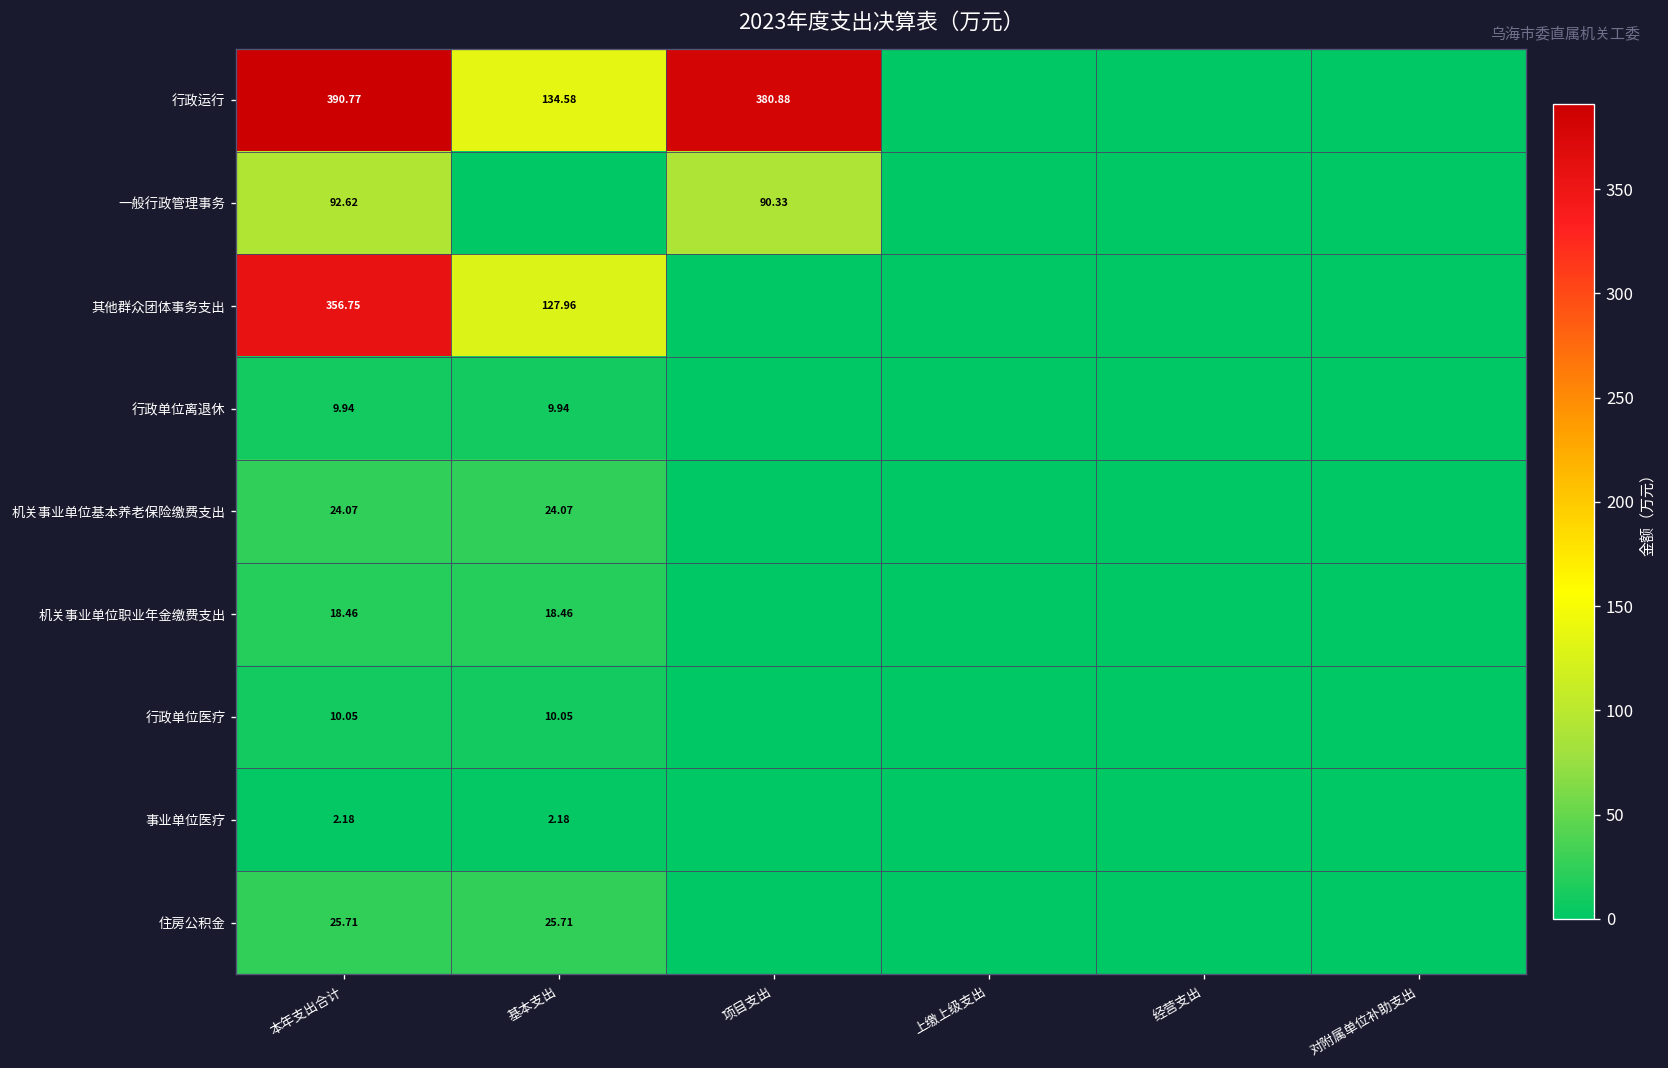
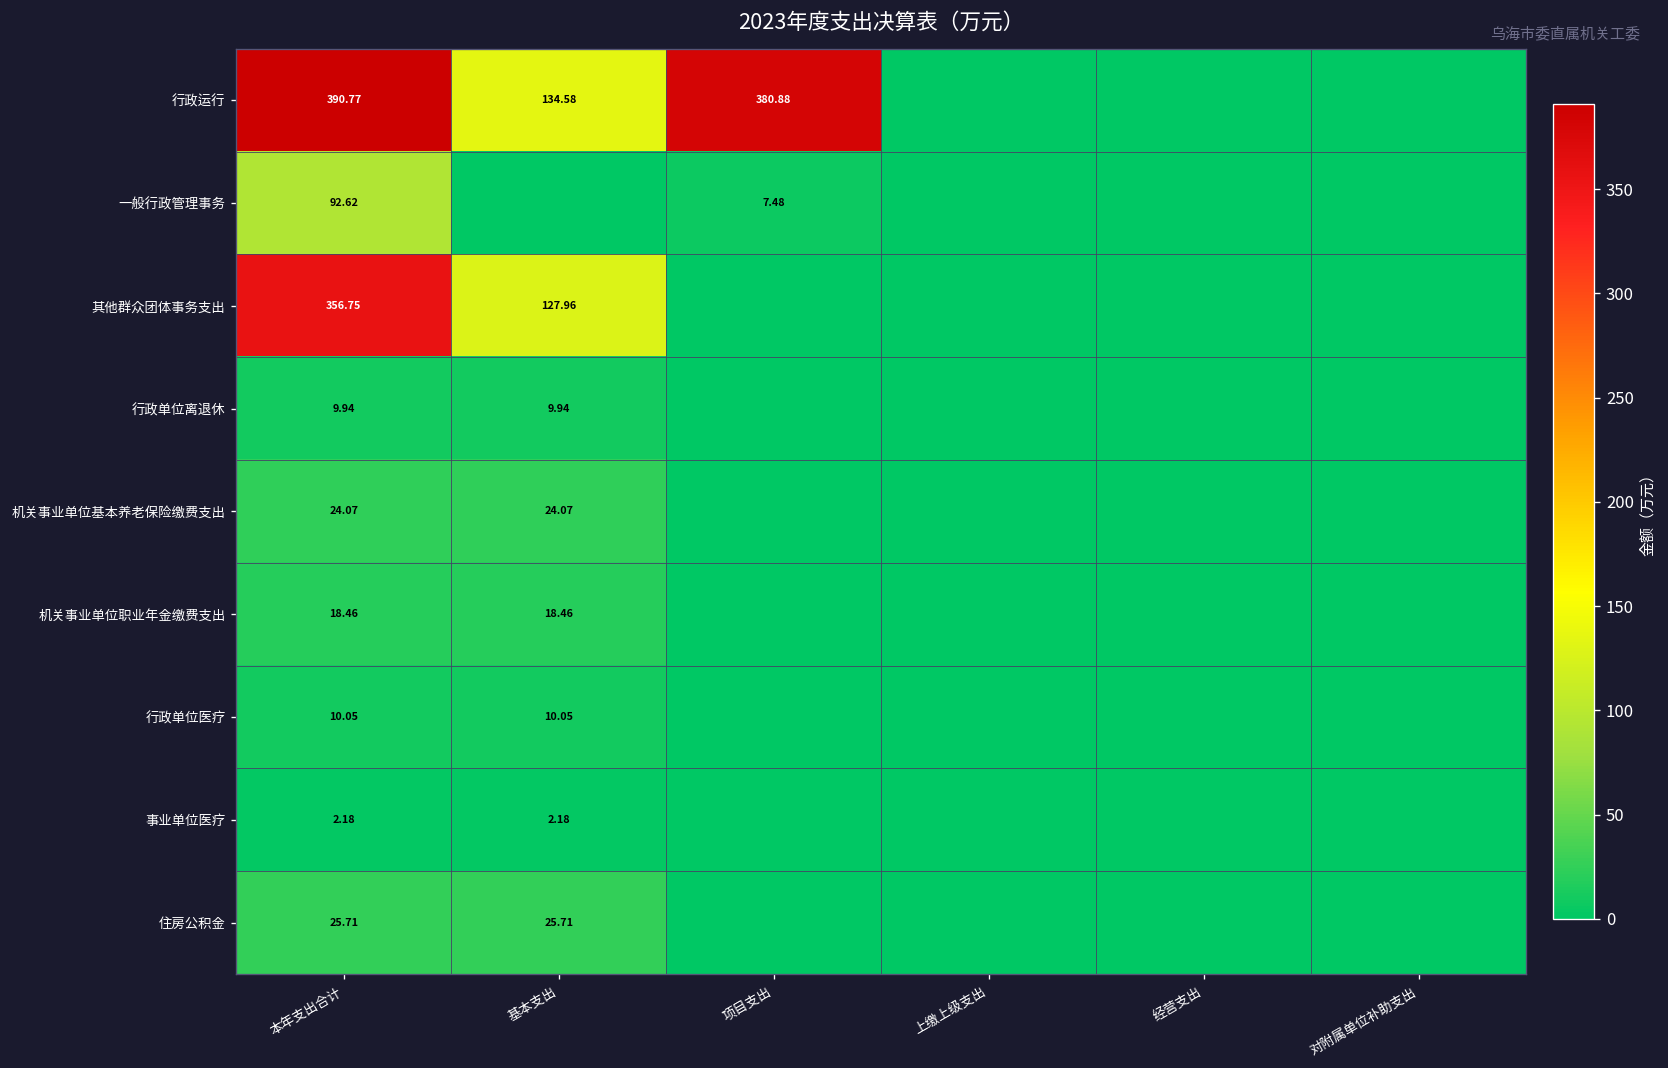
  {
    "行政运行": {
      "本年支出合计": 390.77,
      "基本支出": 134.58,
      "项目支出": 380.88
    },
    "一般行政管理事务": {
      "本年支出合计": 92.62,
-     "项目支出": 90.33
+     "项目支出": 7.48
    },
    "其他群众团体事务支出": {
      "本年支出合计": 356.75,
      "基本支出": 127.96
    },
    "行政单位离退休": {
      "本年支出合计": 9.94,
      "基本支出": 9.94
    },
    "机关事业单位基本养老保险缴费支出": {
      "本年支出合计": 24.07,
      "基本支出": 24.07
    },
    "机关事业单位职业年金缴费支出": {
      "本年支出合计": 18.46,
      "基本支出": 18.46
    },
    "行政单位医疗": {
      "本年支出合计": 10.05,
      "基本支出": 10.05
    },
    "事业单位医疗": {
      "本年支出合计": 2.18,
      "基本支出": 2.18
    },
    "住房公积金": {
      "本年支出合计": 25.71,
      "基本支出": 25.71
    }
  }
